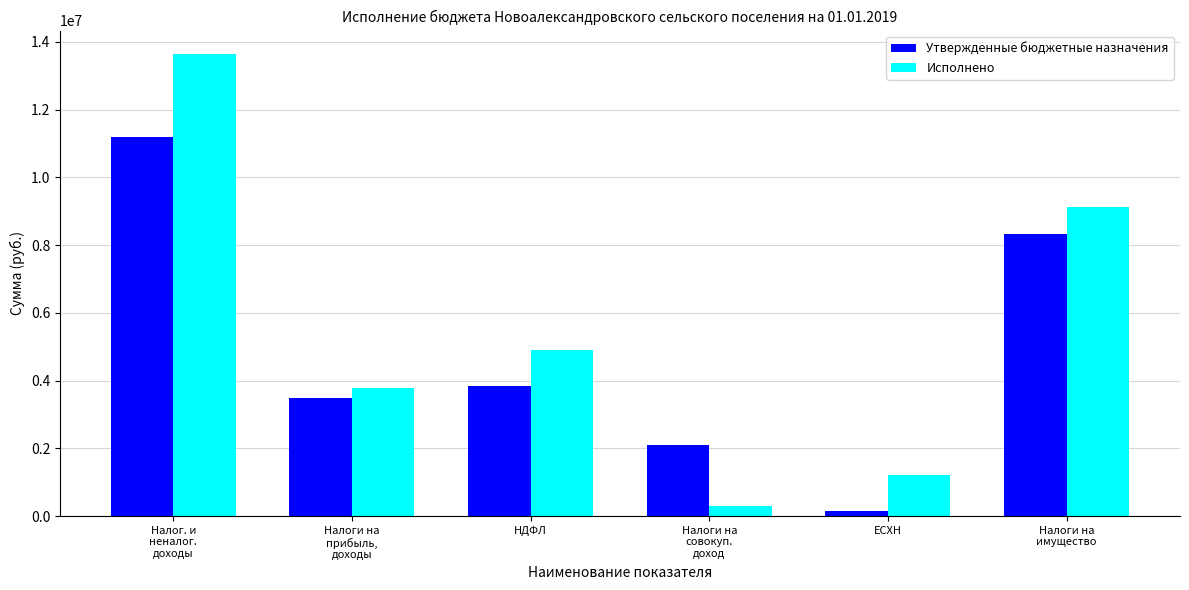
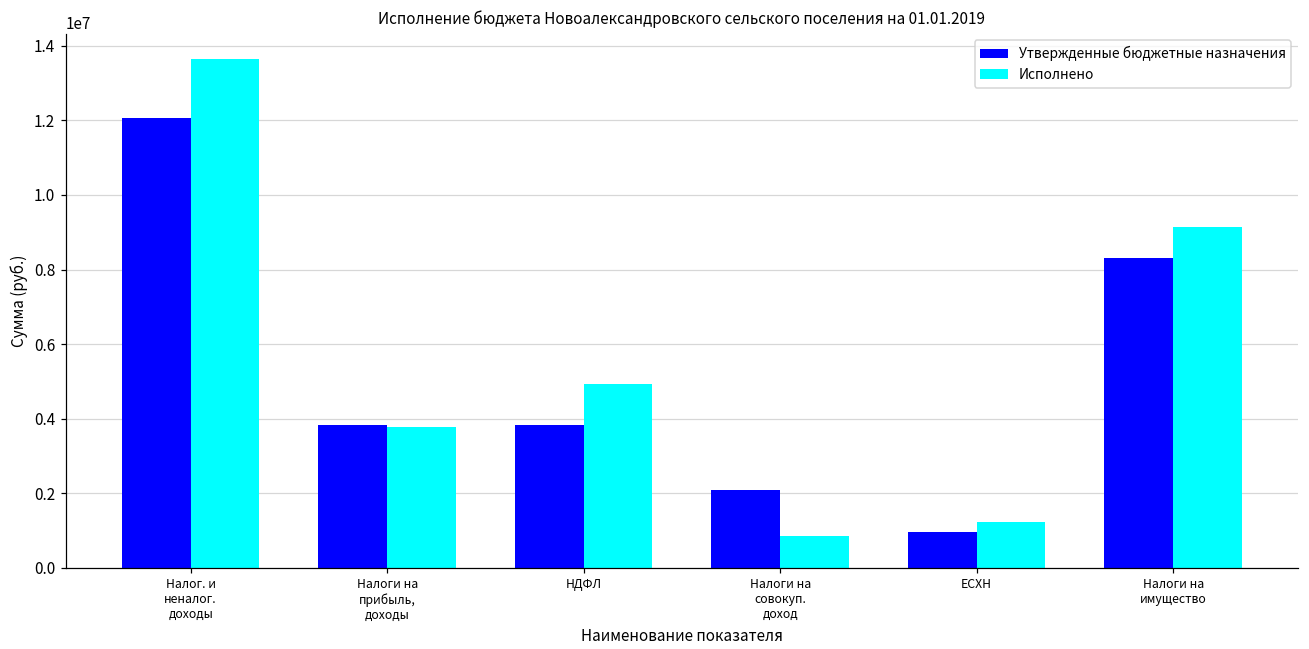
  {
    "Утвержденные бюджетные назначения": {
-     "Налог. и неналог. доходы": 11200000,
-     "Налоги на прибыль, доходы": 3500000,
+     "Налог. и неналог. доходы": 12100000,
+     "Налоги на прибыль, доходы": 3800000,
      "НДФЛ": 3800000,
      "Налоги на совокуп. доход": 2100000,
-     "ЕСХН": 100000,
+     "ЕСХН": 900000,
      "Налоги на имущество": 8300000
    },
    "Исполнено": {
      "Налог. и неналог. доходы": 13600000,
      "Налоги на прибыль, доходы": 3800000,
      "НДФЛ": 4900000,
-     "Налоги на совокуп. доход": 300000,
+     "Налоги на совокуп. доход": 900000,
      "ЕСХН": 1200000,
      "Налоги на имущество": 9100000
    }
  }
